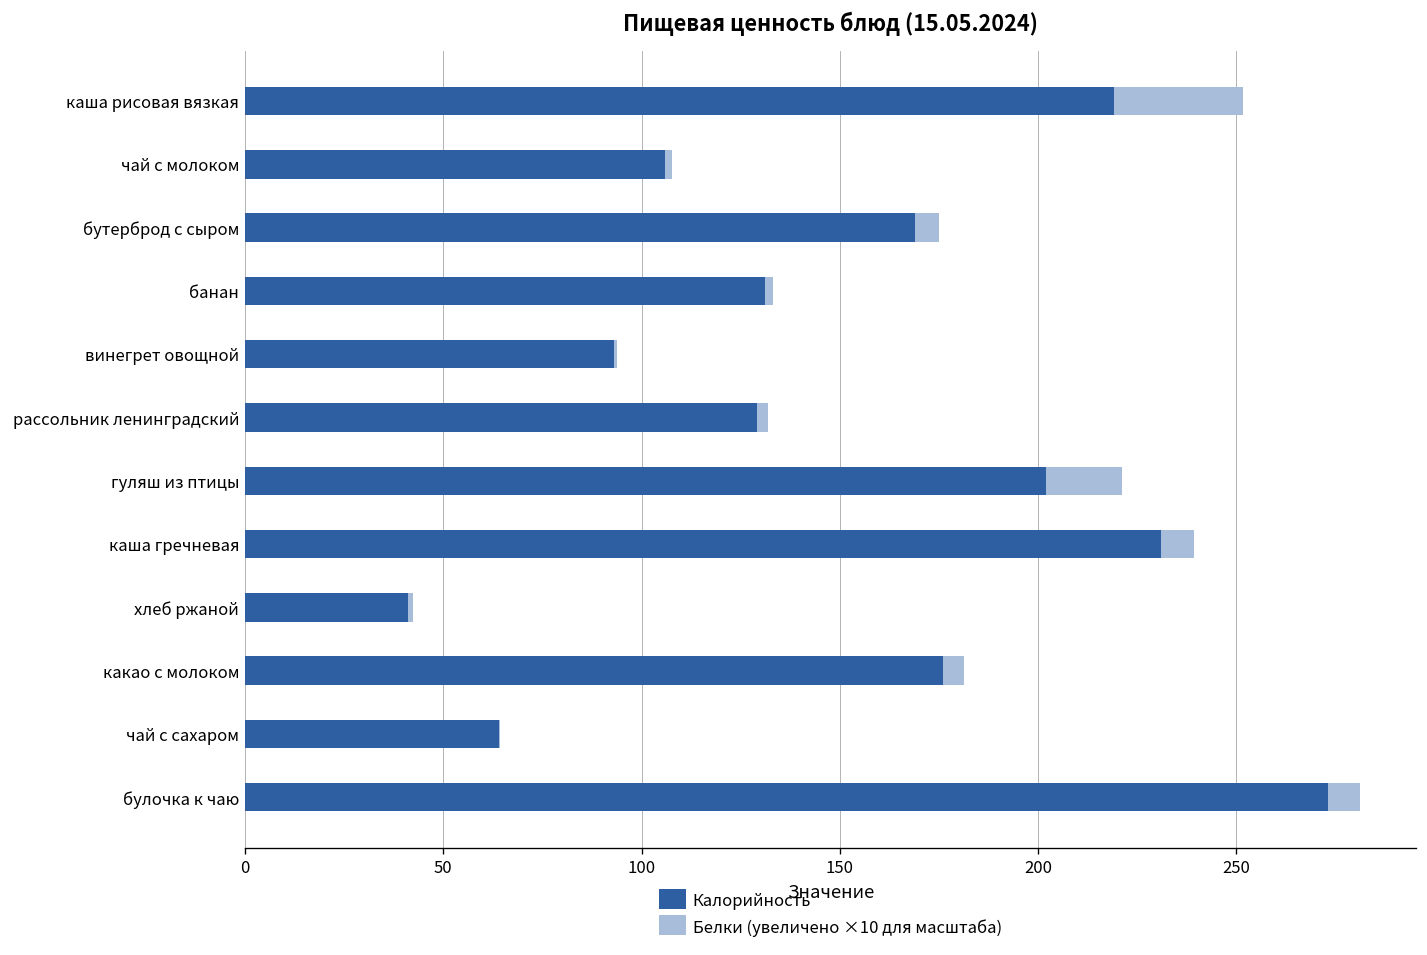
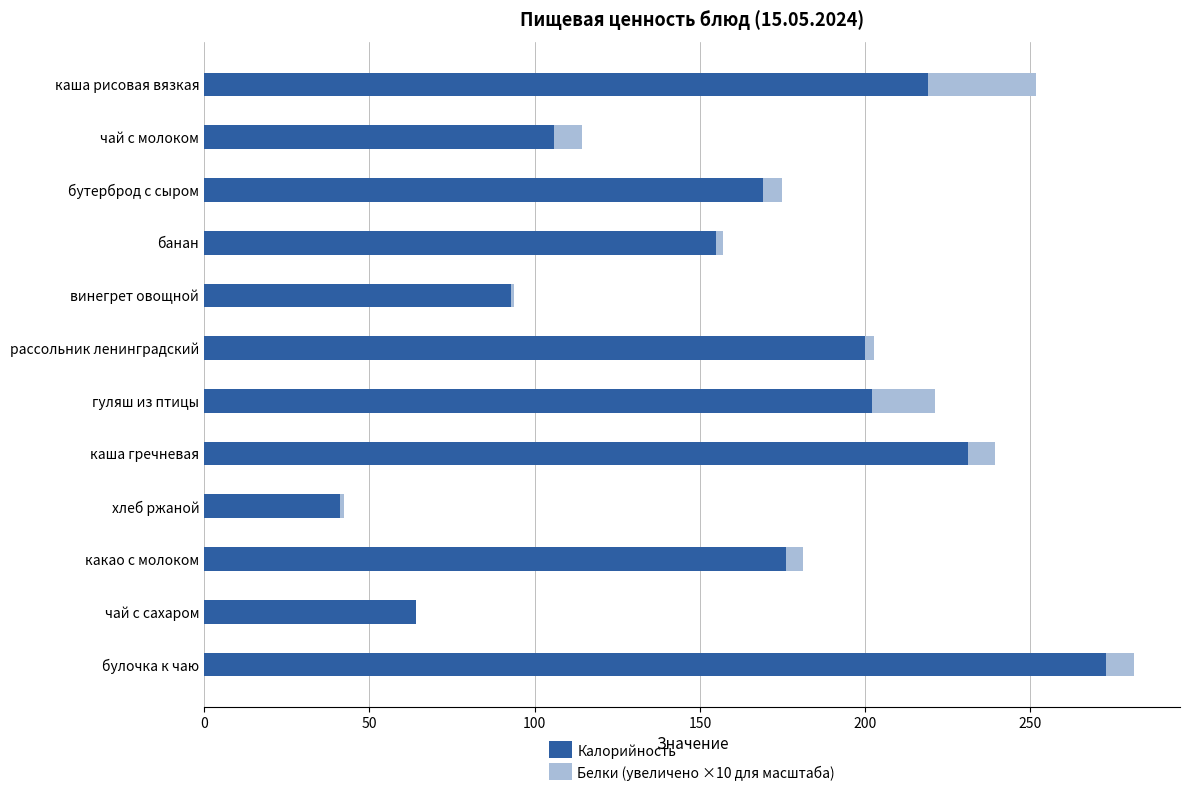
  {
    "Калорийность": {
      "каша рисовая вязкая": 219,
      "чай с молоком": 106,
      "бутерброд с сыром": 169,
-     "банан": 131,
+     "банан": 155,
      "винегрет овощной": 93,
-     "рассольник ленинградский": 129,
+     "рассольник ленинградский": 200,
      "гуляш из птицы": 202,
      "каша гречневая": 231,
      "хлеб ржаной": 41,
      "какао с молоком": 176,
      "чай с сахаром": 64,
      "булочка к чаю": 273
    },
    "Белки (увеличено ×10 для масштаба)": {
      "каша рисовая вязкая": 33,
-     "чай с молоком": 2,
+     "чай с молоком": 8,
      "бутерброд с сыром": 6,
      "банан": 2,
      "винегрет овощной": 1,
      "рассольник ленинградский": 3,
      "гуляш из птицы": 19,
      "каша гречневая": 8,
      "хлеб ржаной": 1,
      "какао с молоком": 5,
      "булочка к чаю": 8
    }
  }
